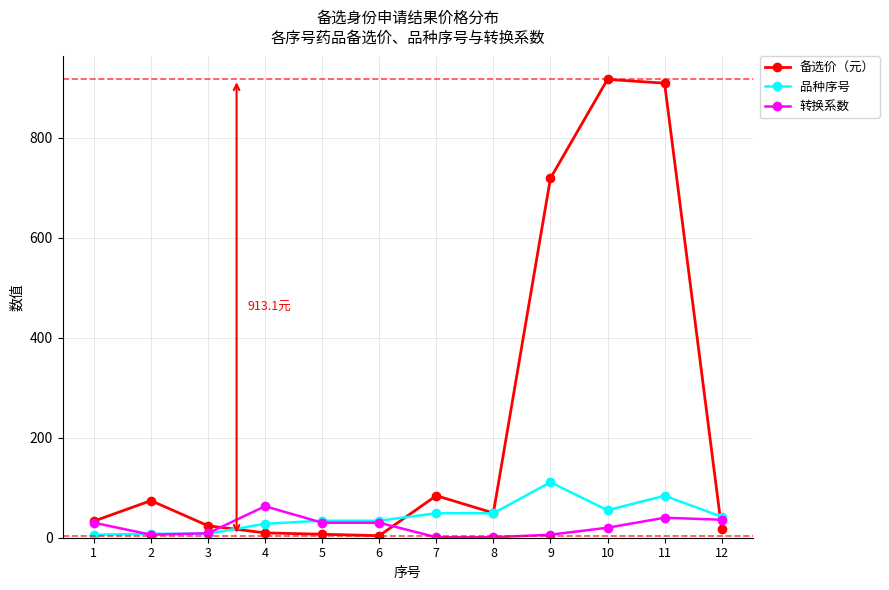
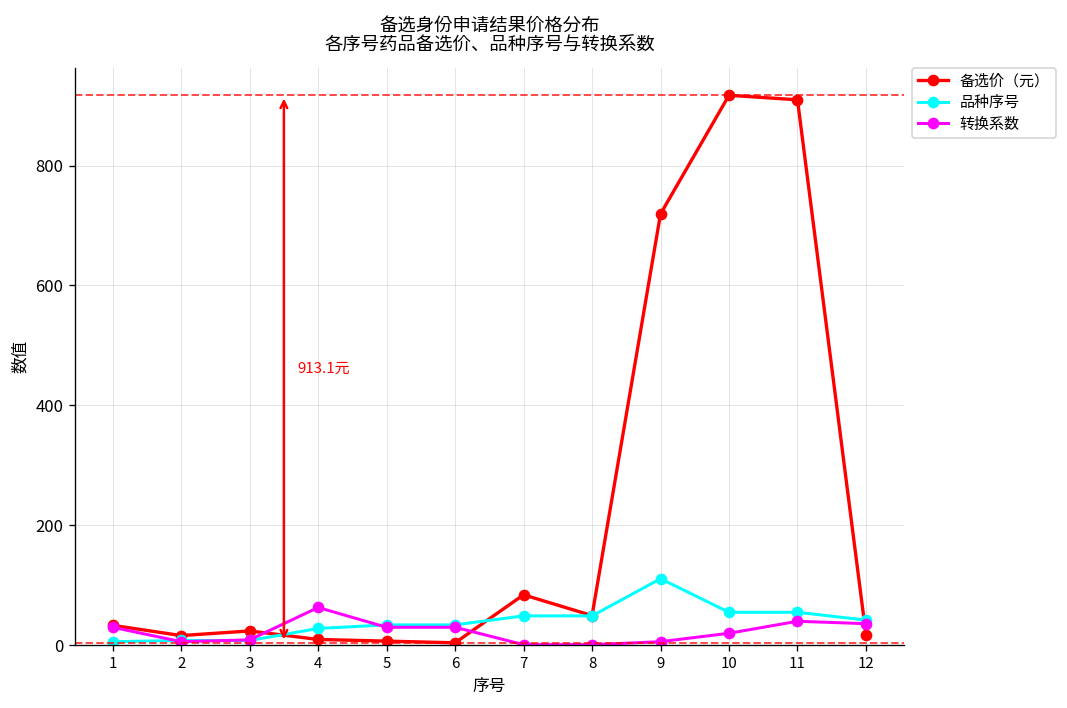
  {
    "备选价（元）": {
-     "2": 70,
+     "2": 20,
      "3": 20,
      "4": 10,
      "5": 10,
      "6": 0,
      "7": 80,
      "9": 720,
      "10": 920,
      "11": 910,
      "12": 20
    },
    "品种序号": {
      "1": 10,
      "4": 30,
      "7": 50,
      "9": 110,
      "10": 60,
-     "11": 80,
+     "11": 60,
      "12": 40
    },
    "转换系数": {
      "4": 60,
      "7": 0,
      "8": 0,
      "9": 10,
      "10": 20,
      "11": 40,
      "12": 40
    }
  }
